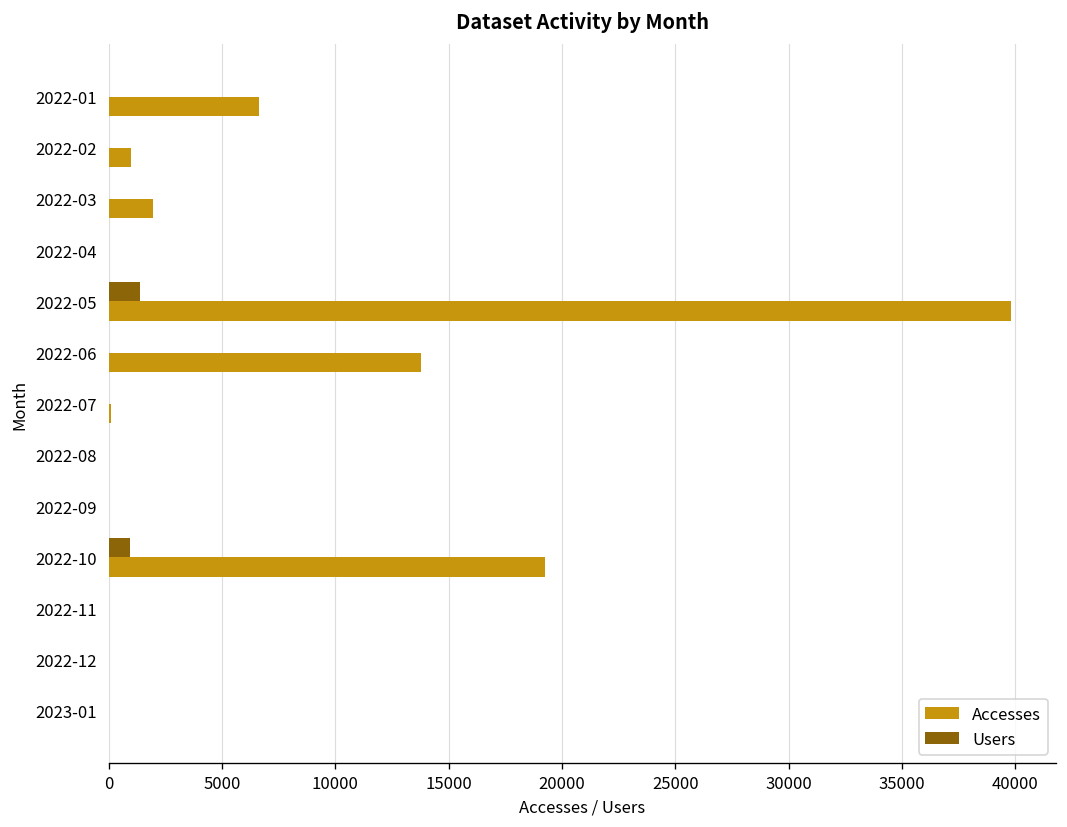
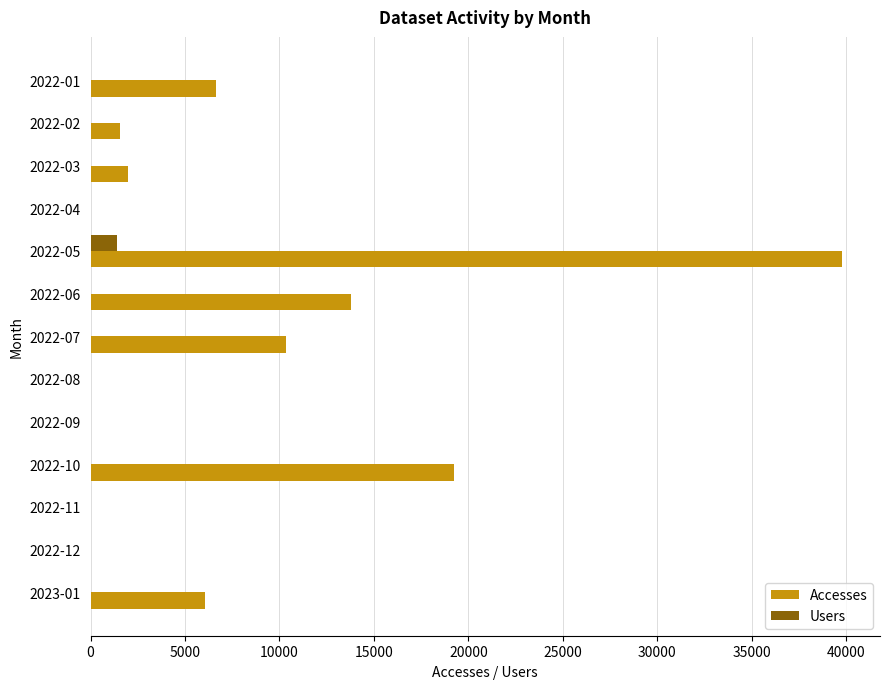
  {
    "Accesses": {
      "2022-01": 6600,
-     "2022-02": 1000,
+     "2022-02": 1600,
      "2022-03": 2000,
      "2022-05": 39800,
      "2022-06": 13800,
-     "2022-07": 100,
+     "2022-07": 10400,
      "2022-08": 0,
      "2022-09": 0,
      "2022-10": 19300,
      "2022-11": 0,
      "2022-12": 0,
-     "2023-01": 0
+     "2023-01": 6100
    },
    "Users": {
      "2022-05": 1400,
      "2022-08": 0,
      "2022-09": 0,
-     "2022-10": 900,
+     "2022-10": 0,
      "2022-11": 0,
      "2022-12": 0
    }
  }
